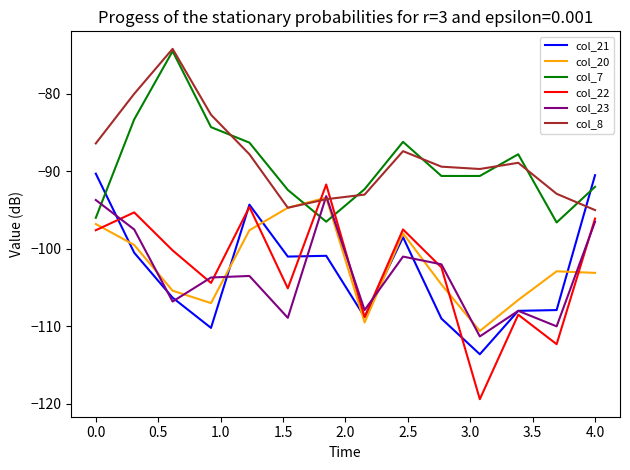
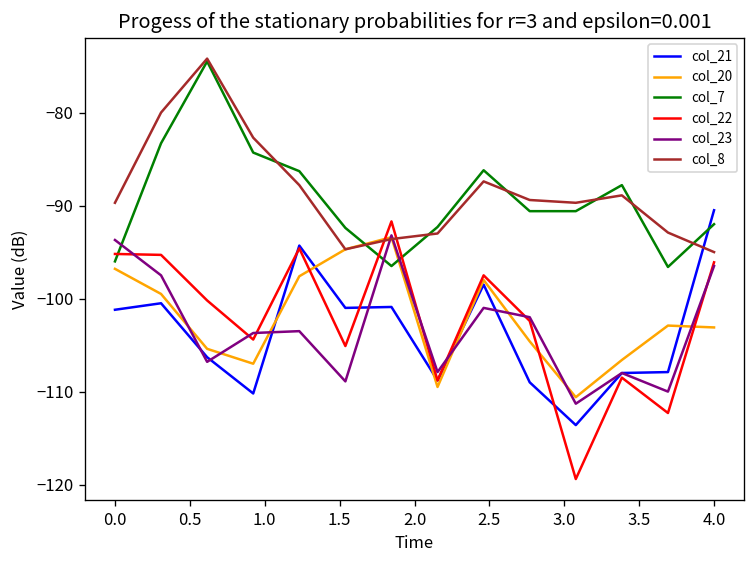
  {
    "col_21": {
-     "0.0": -90,
+     "0.0": -101,
      "4.0": -91
    },
    "col_20": {
      "0.0": -97,
      "4.0": -103
    },
    "col_7": {
      "0.0": -96,
      "4.0": -92
    },
    "col_22": {
-     "0.0": -98,
+     "0.0": -95,
      "4.0": -96
    },
    "col_23": {
      "0.0": -94,
      "4.0": -97
    },
    "col_8": {
-     "0.0": -86,
+     "0.0": -90,
      "4.0": -95
    }
  }
